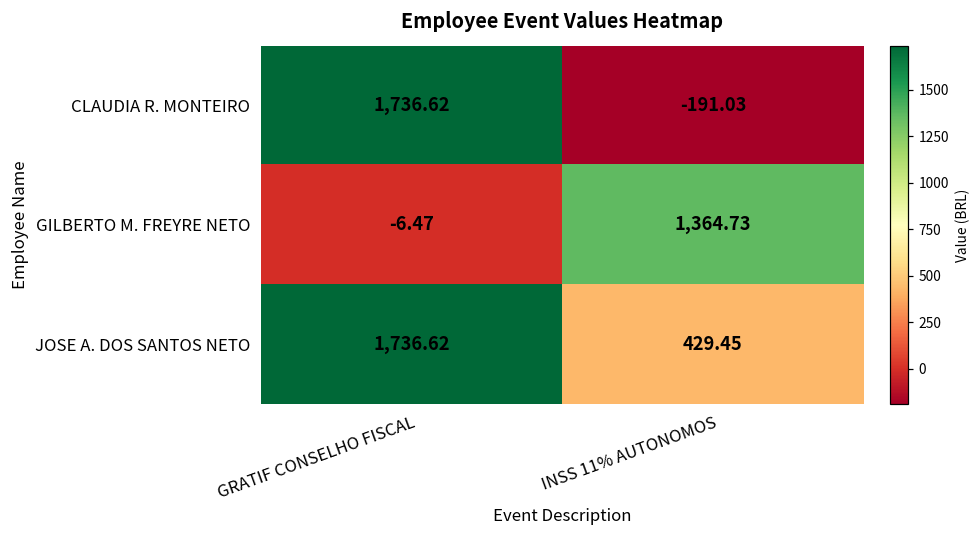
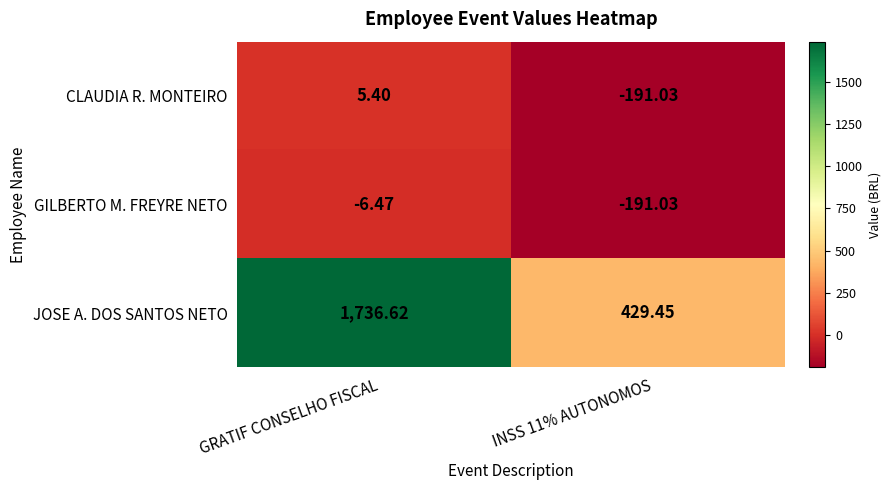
  {
    "CLAUDIA R. MONTEIRO": {
-     "GRATIF CONSELHO FISCAL": "1,736.62",
+     "GRATIF CONSELHO FISCAL": "5.40",
      "INSS 11% AUTONOMOS": "-191.03"
    },
    "GILBERTO M. FREYRE NETO": {
      "GRATIF CONSELHO FISCAL": "-6.47",
-     "INSS 11% AUTONOMOS": "1,364.73"
+     "INSS 11% AUTONOMOS": "-191.03"
    },
    "JOSE A. DOS SANTOS NETO": {
      "GRATIF CONSELHO FISCAL": "1,736.62",
      "INSS 11% AUTONOMOS": "429.45"
    }
  }
